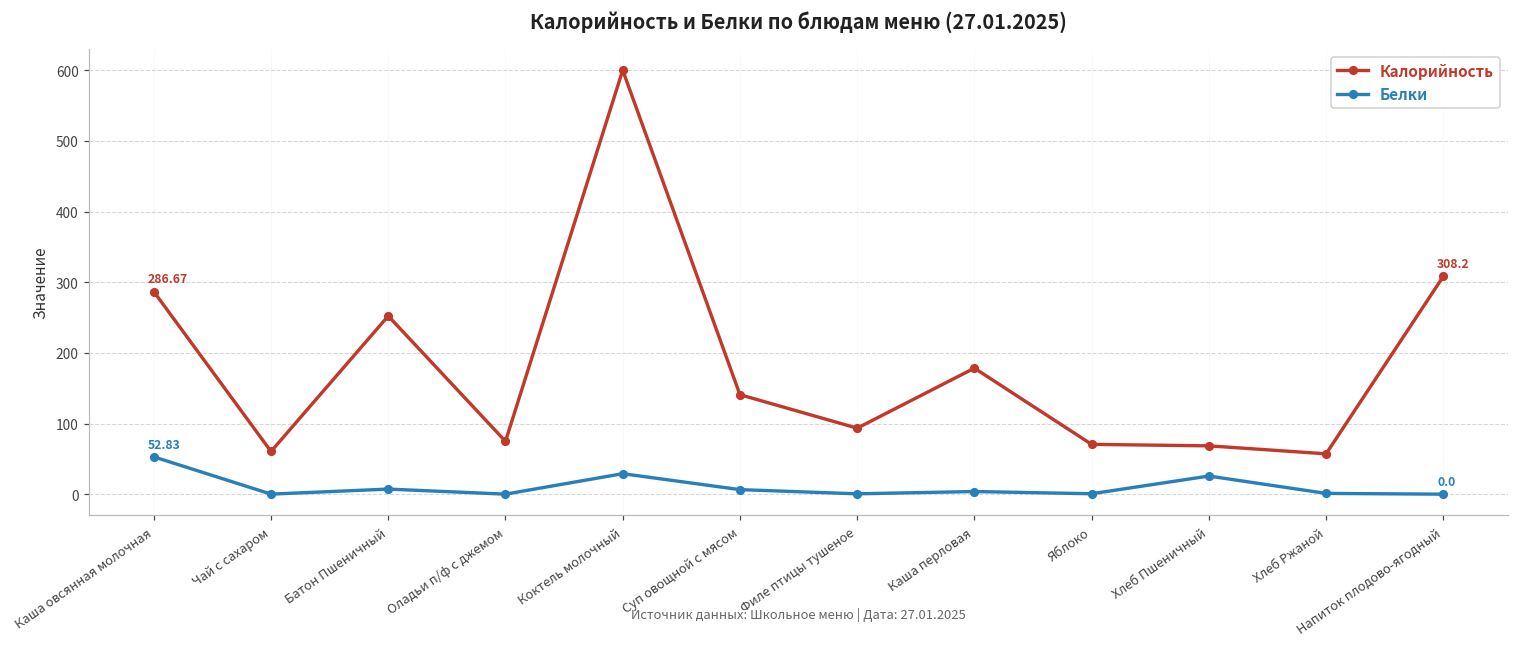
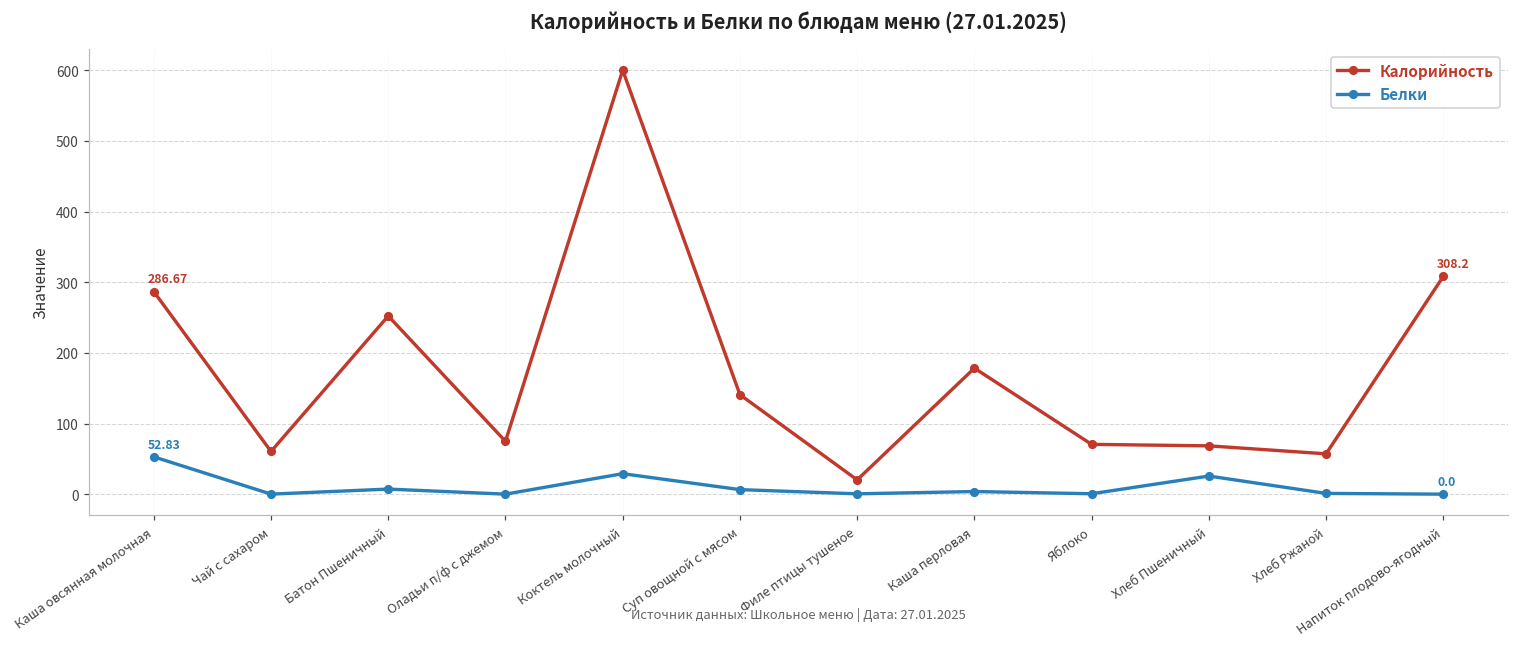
  {
    "Калорийность": {
      "Чай с сахаром": 60,
      "Батон Пшеничный": 250,
      "Оладьи п/ф с джемом": 70,
      "Коктель молочный": 600,
      "Суп овощной с мясом": 140,
-     "Филе птицы тушеное": 90,
+     "Филе птицы тушеное": 20,
      "Каша перловая": 180,
      "Яблоко": 70,
      "Хлеб Пшеничный": 70,
      "Хлеб Ржаной": 60
    },
    "Белки": {
      "Каша овсянная молочная": 52.83,
      "Напиток плодово-ягодный": 0.0
    }
  }
